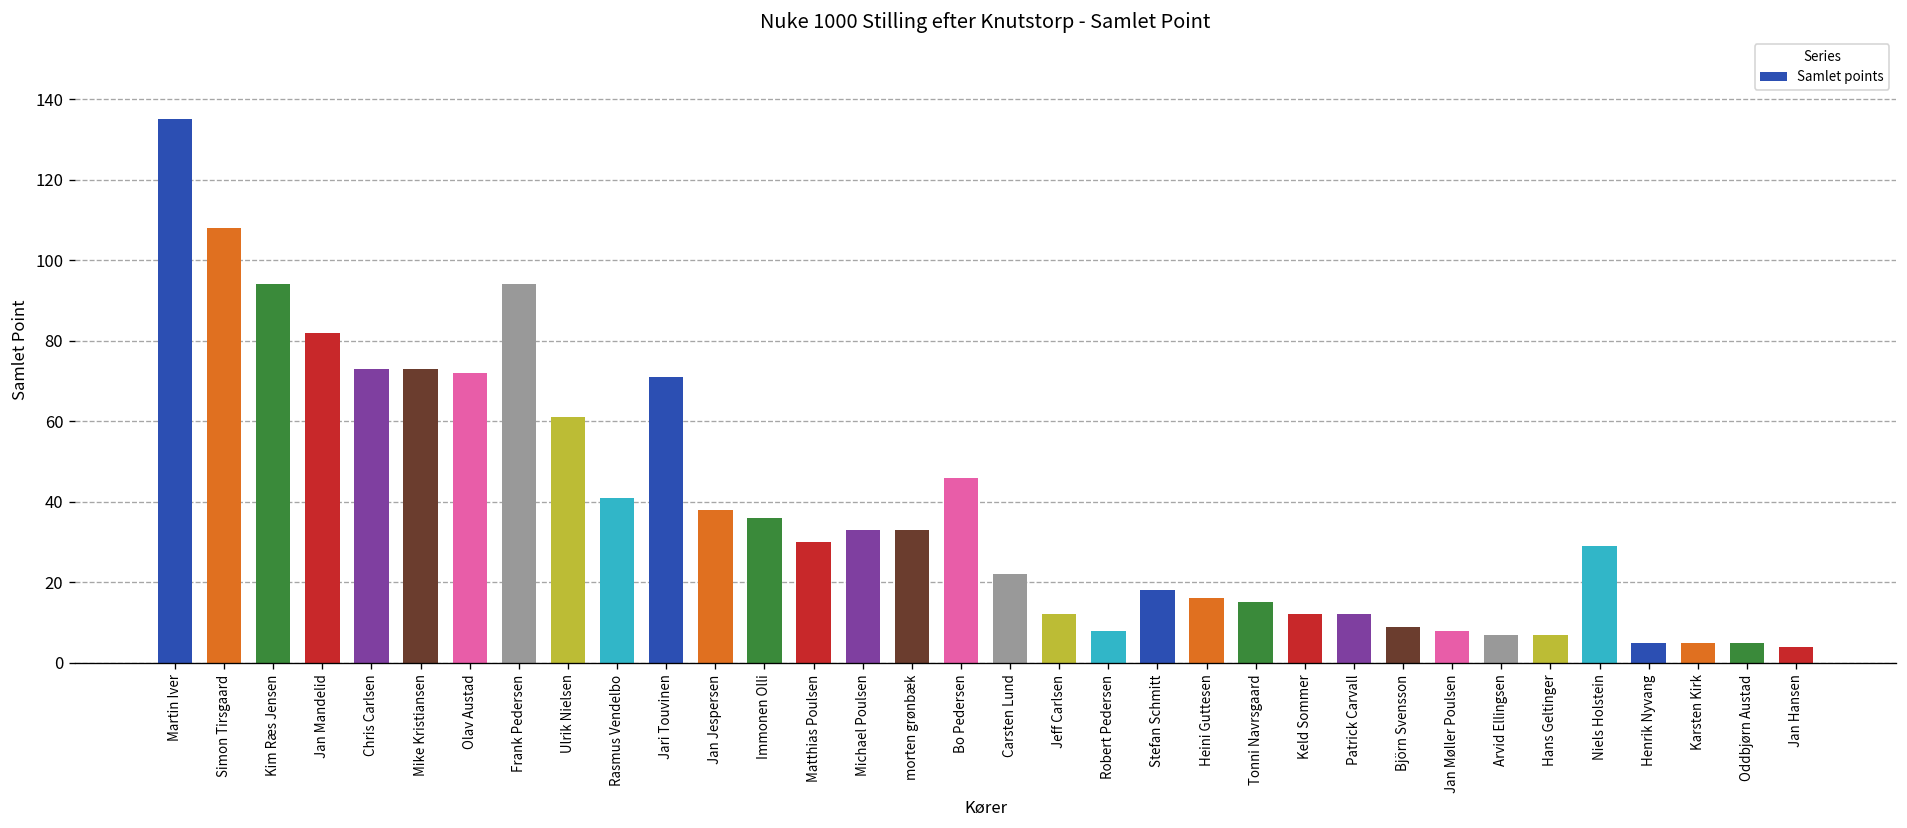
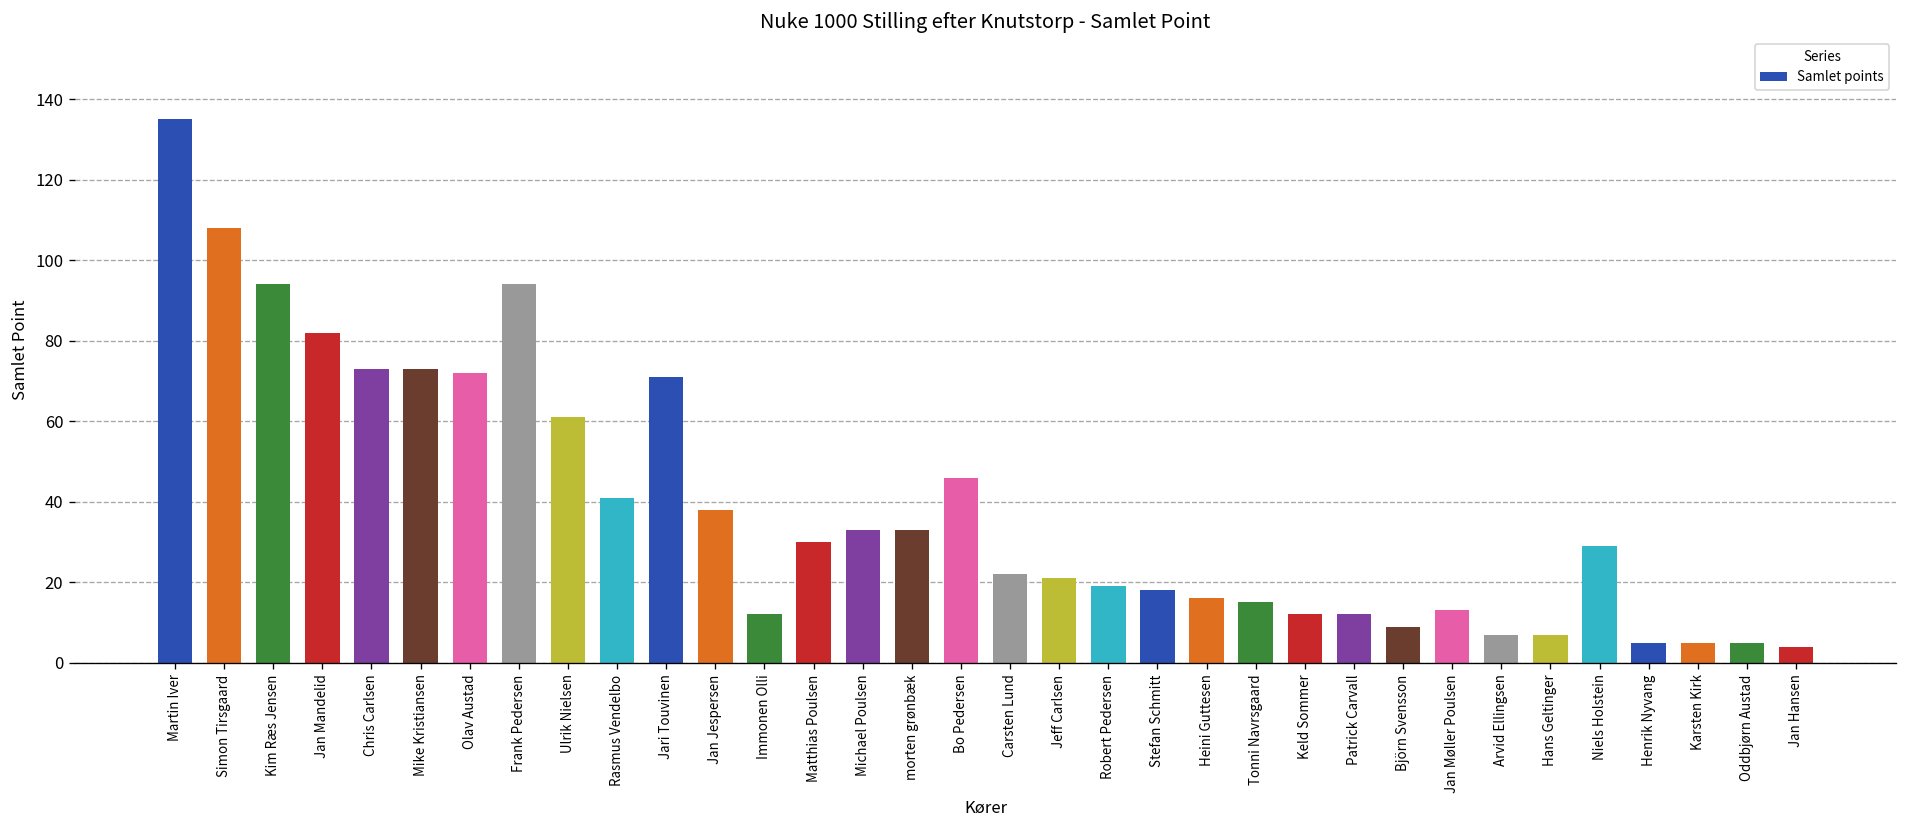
  {
    "Martin Iver": 135,
    "Simon Tirsgaard": 108,
    "Kim Ræs Jensen": 94,
    "Jan Mandelid": 82,
    "Chris Carlsen": 73,
    "Mike Kristiansen": 73,
    "Olav Austad": 72,
    "Frank Pedersen": 94,
    "Ulrik Nielsen": 61,
    "Rasmus Vendelbo": 41,
    "Jari Touvinen": 71,
    "Jan Jespersen": 38,
-   "Immonen Olli": 36,
+   "Immonen Olli": 12,
    "Matthias Poulsen": 30,
    "Michael Poulsen": 33,
    "morten grønbæk": 33,
    "Bo Pedersen": 46,
    "Carsten Lund": 22,
-   "Jeff Carlsen": 12,
-   "Robert Pedersen": 8,
+   "Jeff Carlsen": 21,
+   "Robert Pedersen": 19,
    "Stefan Schmitt": 18,
    "Heini Guttesen": 16,
    "Tonni Navrsgaard": 15,
    "Keld Sommer": 12,
    "Patrick Carvall": 12,
    "Björn Svensson": 9,
-   "Jan Møller Poulsen": 8,
+   "Jan Møller Poulsen": 13,
    "Arvid Ellingsen": 7,
    "Hans Geltinger": 7,
    "Niels Holstein": 29,
    "Henrik Nyvang": 5,
    "Karsten Kirk": 5,
    "Oddbjørn Austad": 5,
    "Jan Hansen": 4
  }
